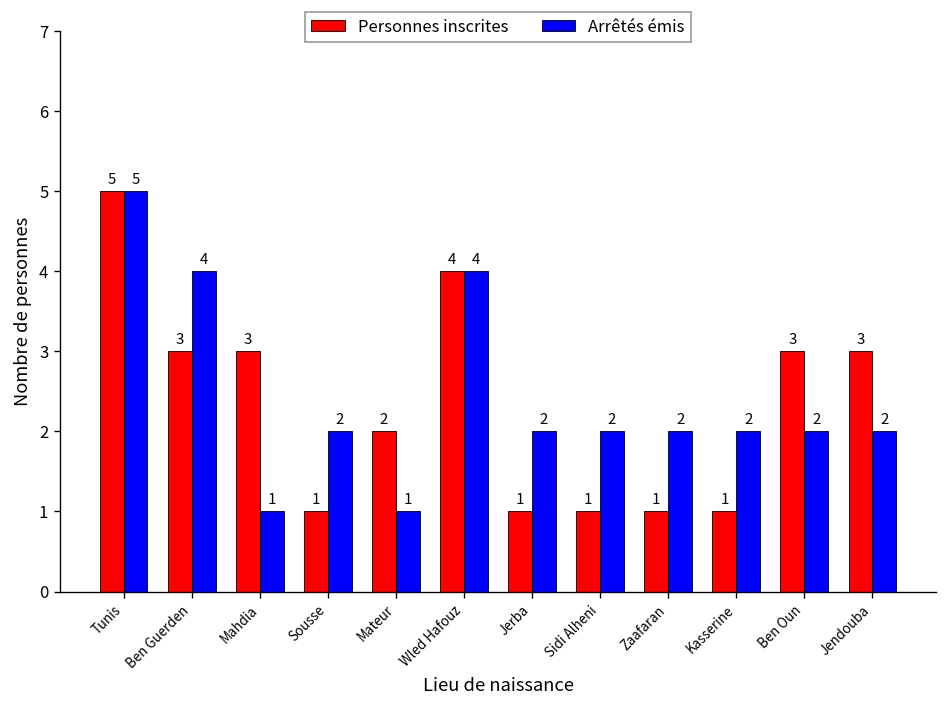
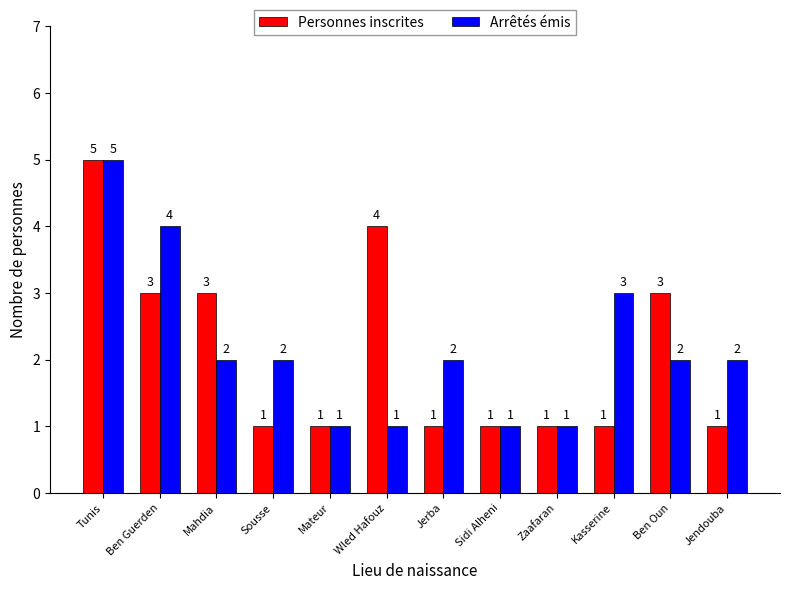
  {
    "Personnes inscrites": {
      "Tunis": 5,
      "Ben Guerden": 3,
      "Mahdia": 3,
      "Sousse": 1,
-     "Mateur": 2,
+     "Mateur": 1,
      "Wled Hafouz": 4,
      "Jerba": 1,
      "Sidi Alheni": 1,
      "Zaafaran": 1,
      "Kasserine": 1,
      "Ben Oun": 3,
-     "Jendouba": 3
+     "Jendouba": 1
    },
    "Arrêtés émis": {
      "Tunis": 5,
      "Ben Guerden": 4,
-     "Mahdia": 1,
+     "Mahdia": 2,
      "Sousse": 2,
      "Mateur": 1,
-     "Wled Hafouz": 4,
+     "Wled Hafouz": 1,
      "Jerba": 2,
-     "Sidi Alheni": 2,
-     "Zaafaran": 2,
-     "Kasserine": 2,
+     "Sidi Alheni": 1,
+     "Zaafaran": 1,
+     "Kasserine": 3,
      "Ben Oun": 2,
      "Jendouba": 2
    }
  }
